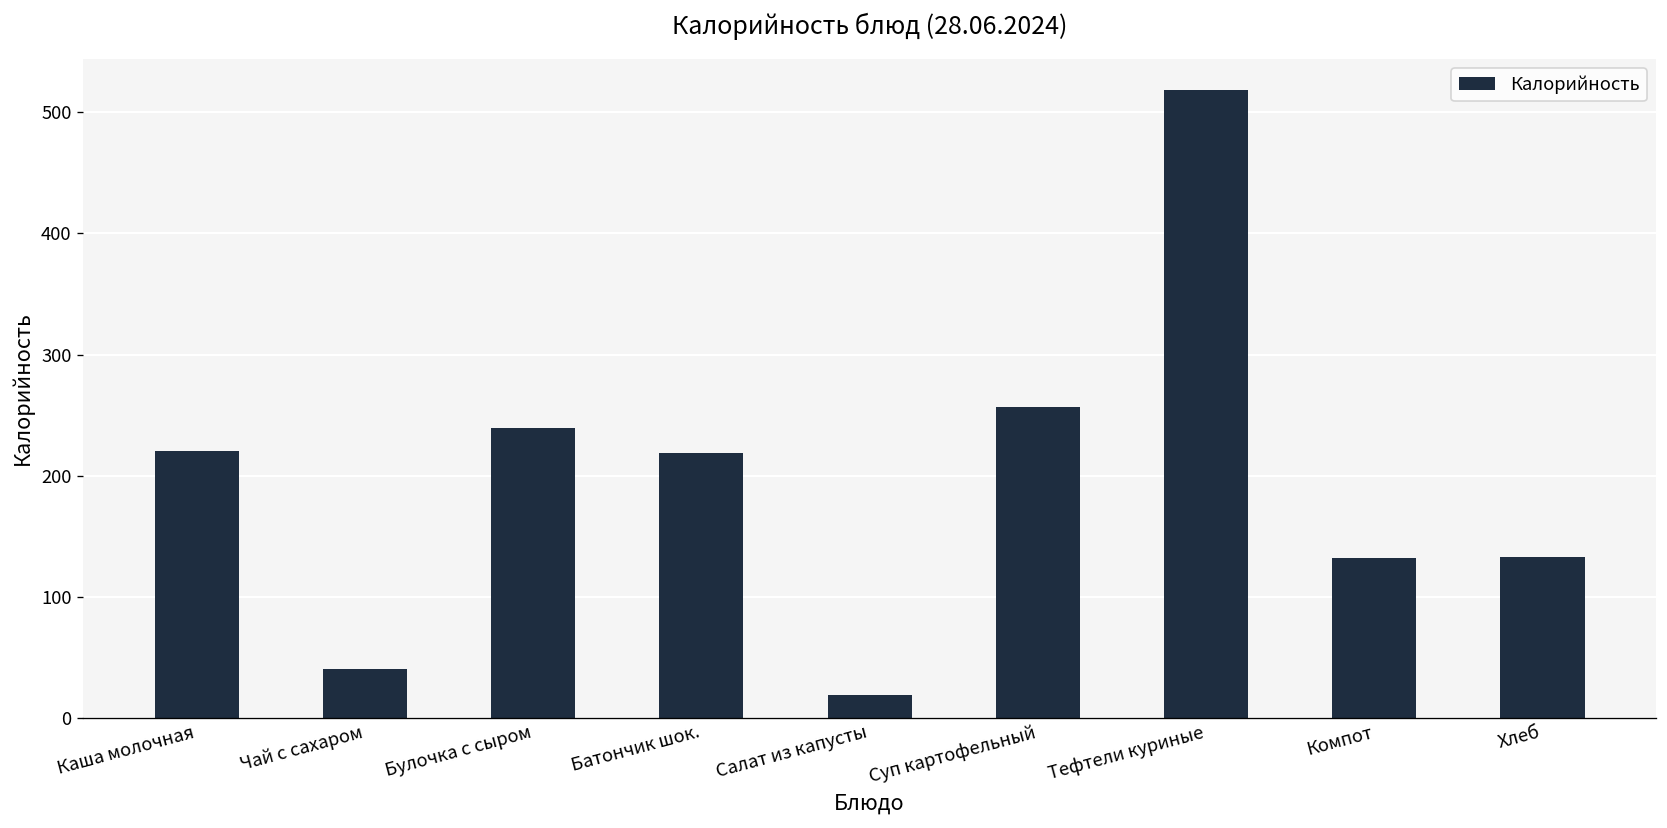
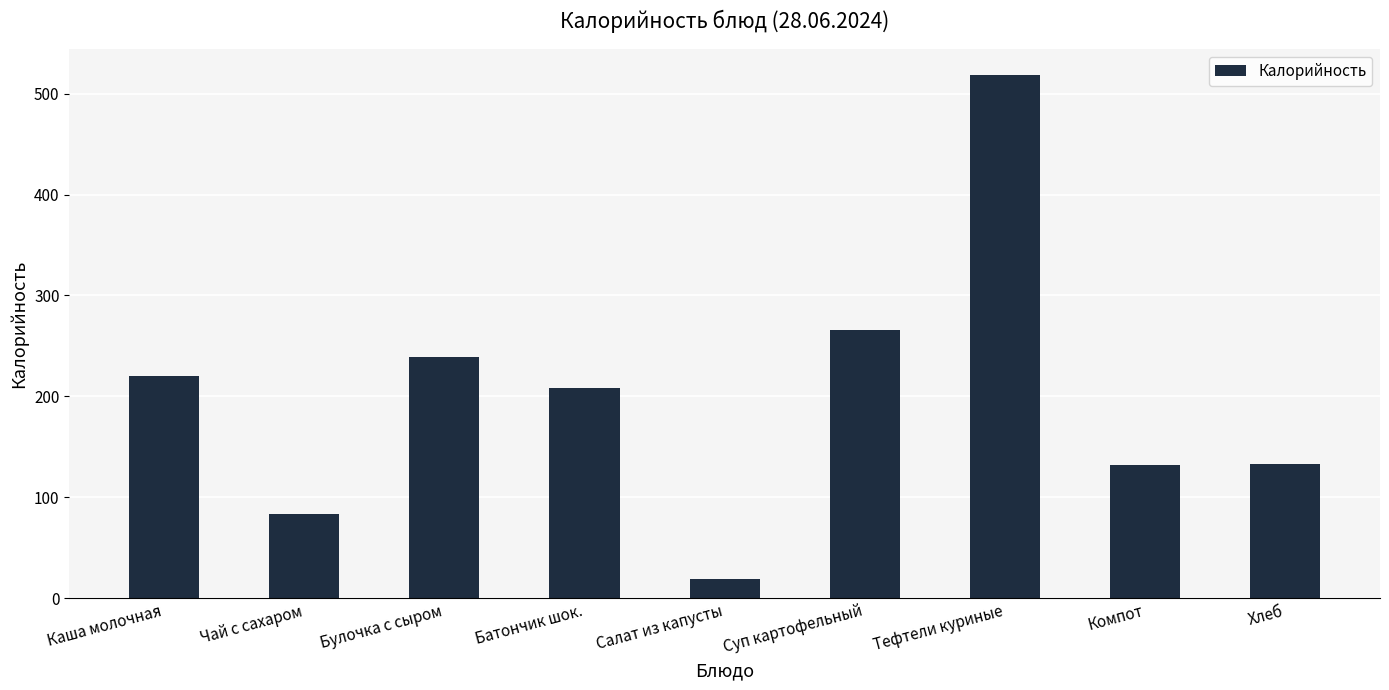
  {
    "Каша молочная": 220,
-   "Чай с сахаром": 40,
+   "Чай с сахаром": 83,
    "Булочка с сыром": 239,
-   "Батончик шок.": 219,
+   "Батончик шок.": 208,
    "Салат из капусты": 19,
-   "Суп картофельный": 257,
+   "Суп картофельный": 266,
    "Тефтели куриные": 518,
    "Компот": 132,
    "Хлеб": 133
  }
